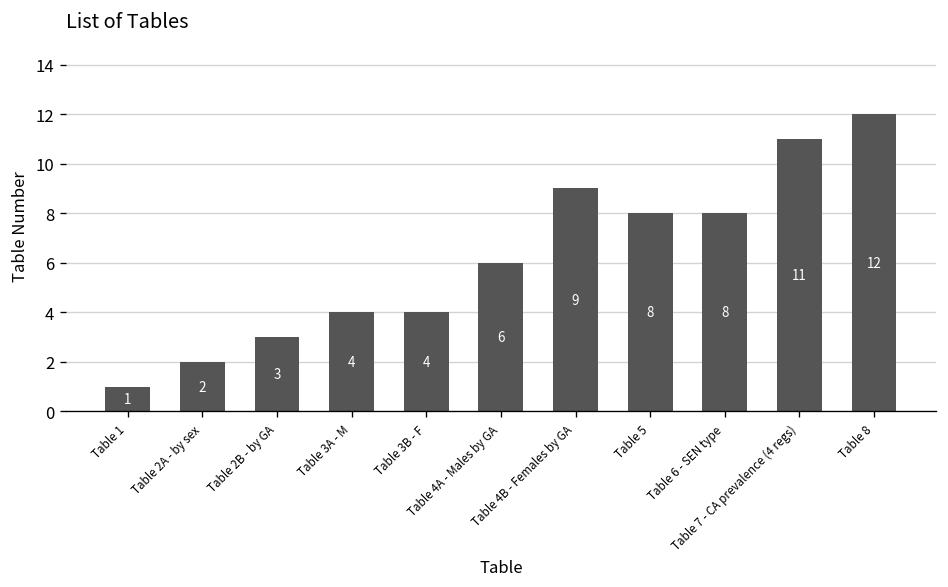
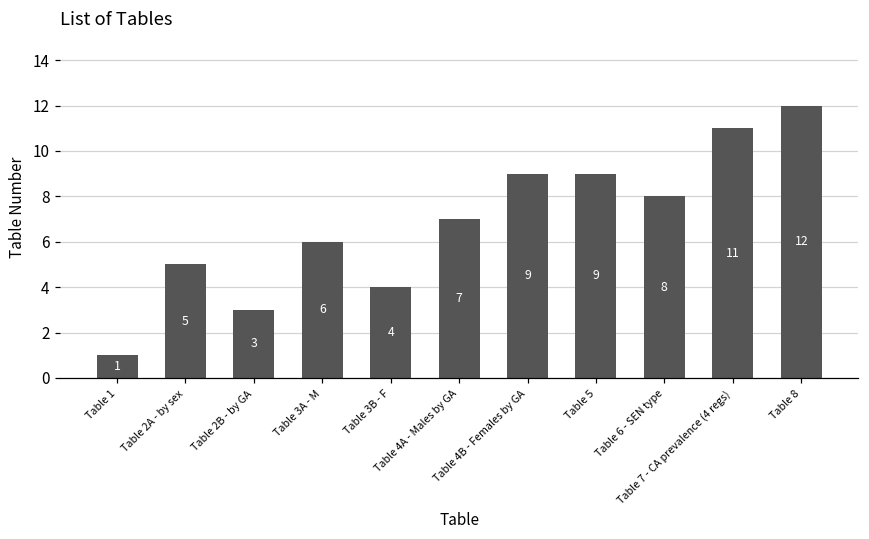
  {
    "Table 1": 1,
-   "Table 2A - by sex": 2,
+   "Table 2A - by sex": 5,
    "Table 2B - by GA": 3,
-   "Table 3A - M": 4,
+   "Table 3A - M": 6,
    "Table 3B - F": 4,
-   "Table 4A - Males by GA": 6,
+   "Table 4A - Males by GA": 7,
    "Table 4B - Females by GA": 9,
-   "Table 5": 8,
+   "Table 5": 9,
    "Table 6 - SEN type": 8,
    "Table 7 - CA prevalence (4 regs)": 11,
    "Table 8": 12
  }
